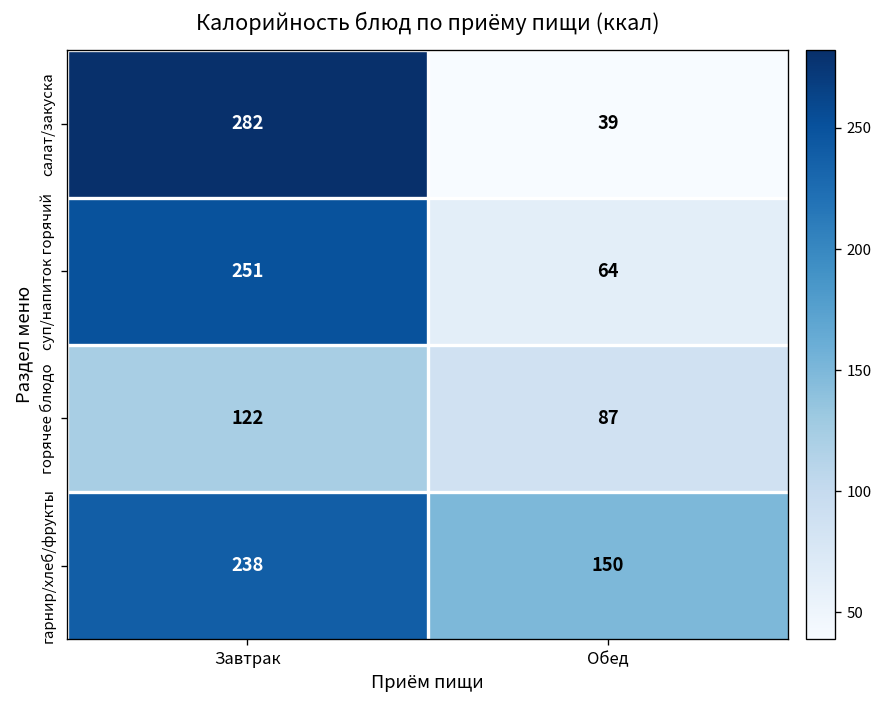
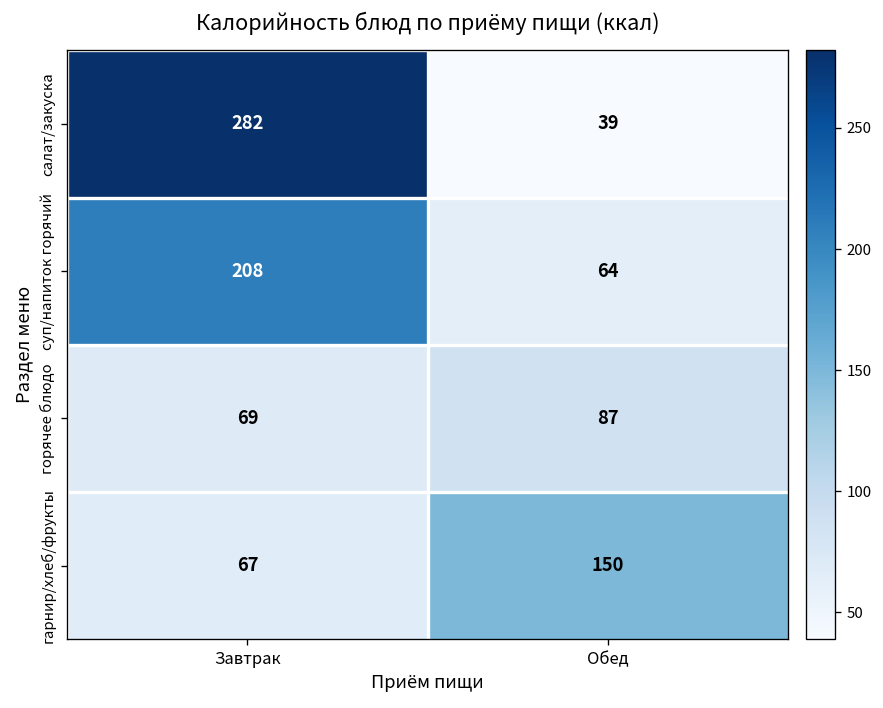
  {
    "салат/закуска": {
      "Завтрак": 282,
      "Обед": 39
    },
    "суп/напиток горячий": {
-     "Завтрак": 251,
+     "Завтрак": 208,
      "Обед": 64
    },
    "горячее блюдо": {
-     "Завтрак": 122,
+     "Завтрак": 69,
      "Обед": 87
    },
    "гарнир/хлеб/фрукты": {
-     "Завтрак": 238,
+     "Завтрак": 67,
      "Обед": 150
    }
  }
